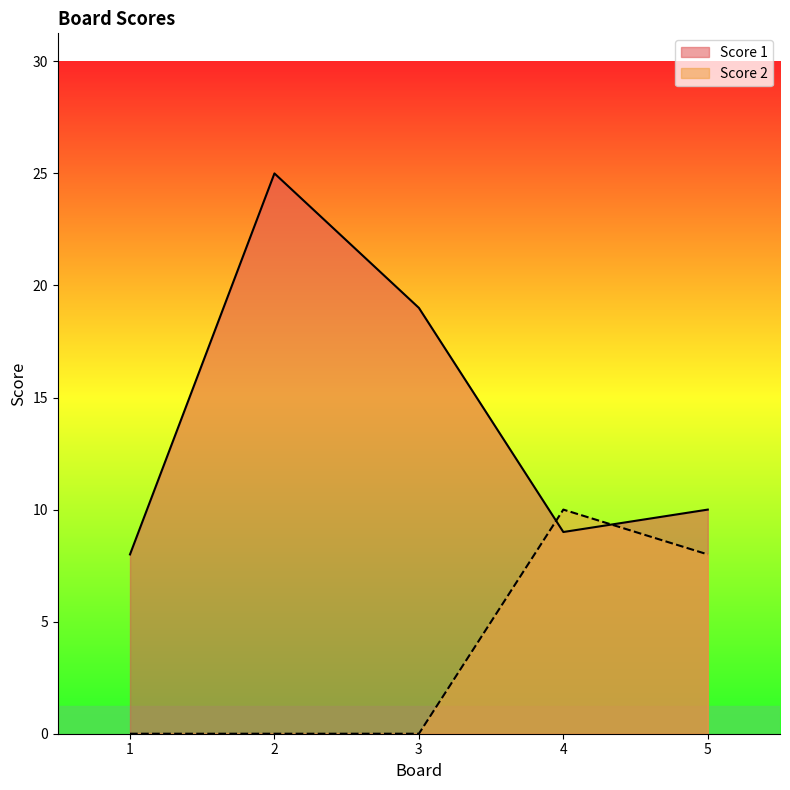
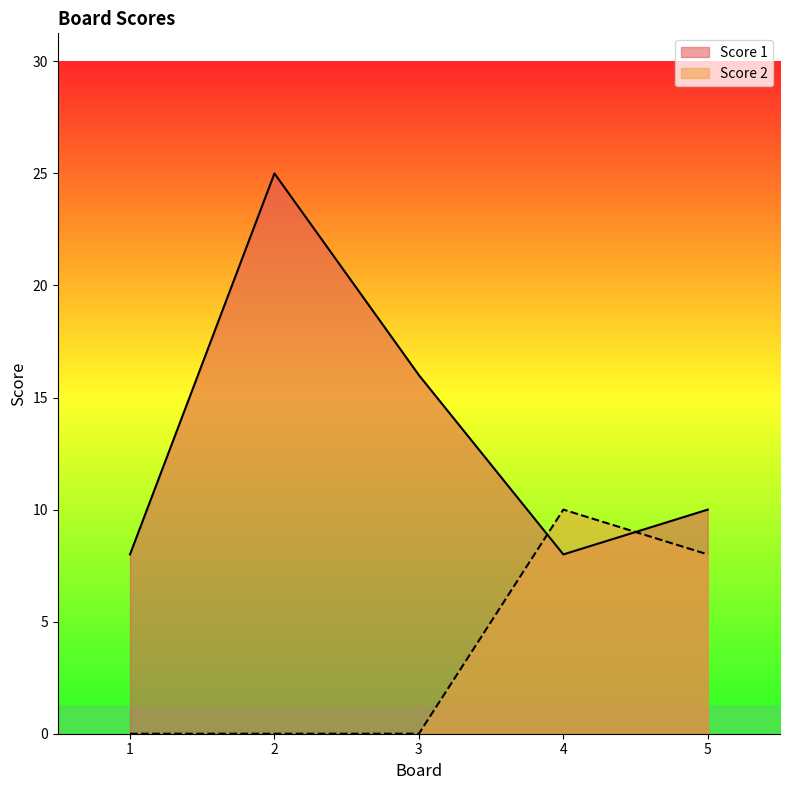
  {
    "Score 1": {
      "1": 8,
      "2": 25,
-     "3": 19,
-     "4": 9,
+     "3": 16,
+     "4": 8,
      "5": 10
    },
    "Score 2": {
      "4": 10,
      "5": 8
    }
  }
